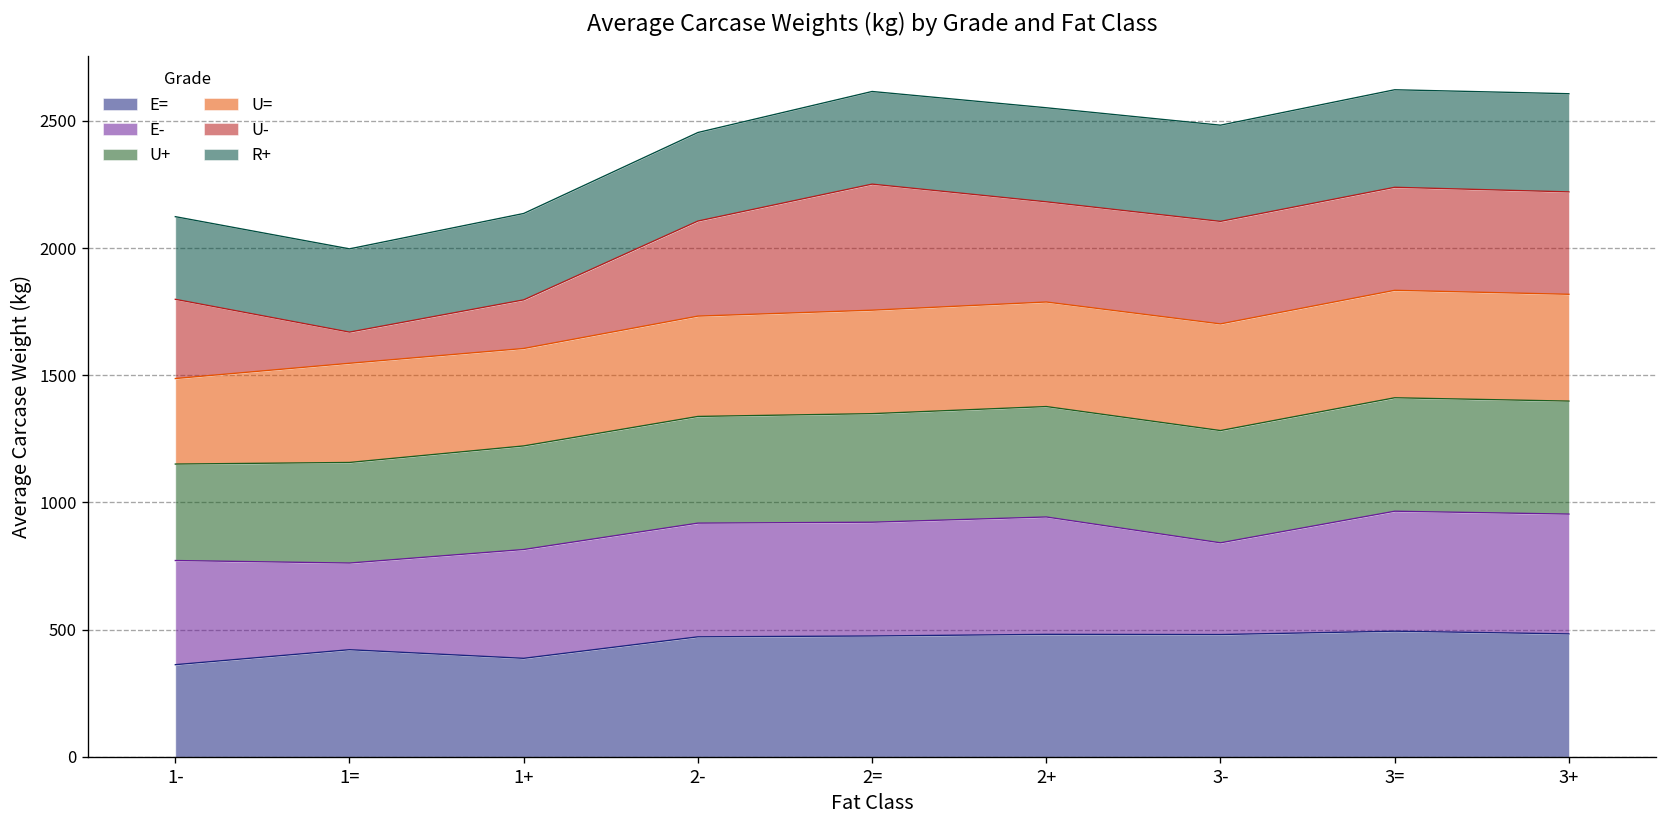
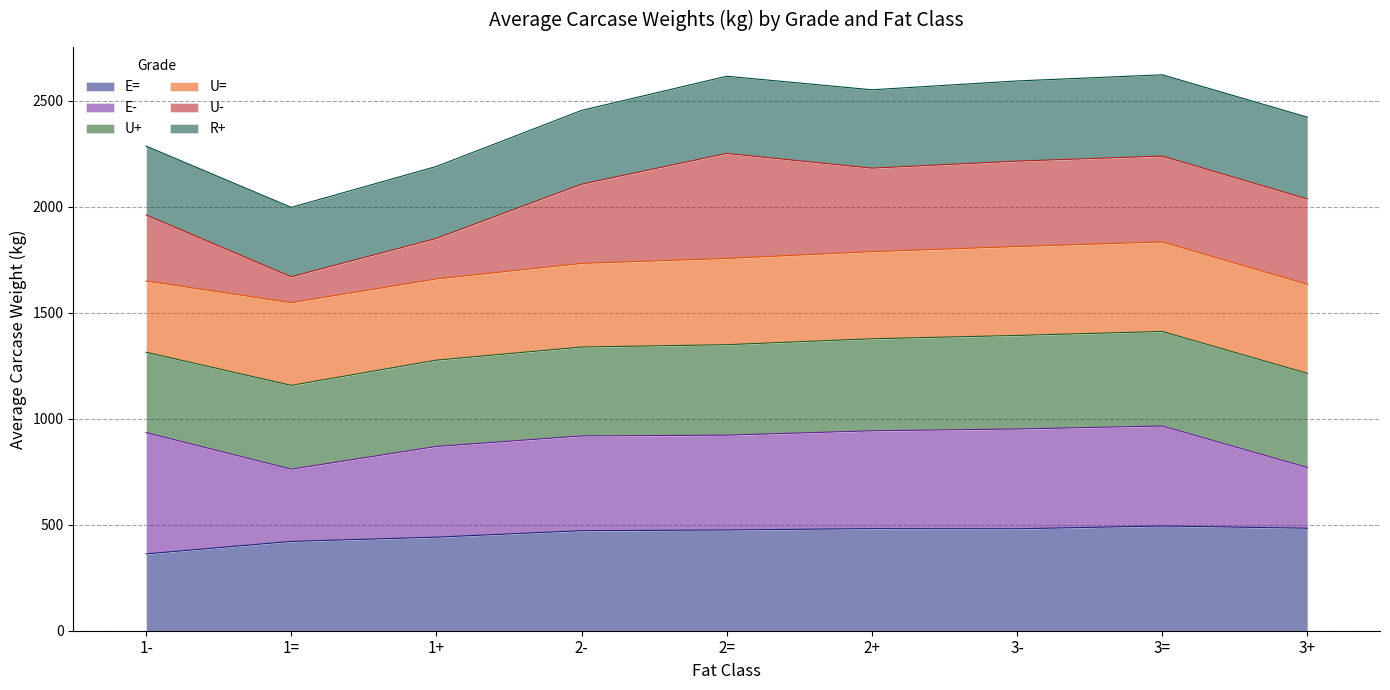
  {
    "E=": {
      "1-": 360,
      "1=": 420,
-     "1+": 390,
+     "1+": 440,
      "2-": 470,
      "2=": 480,
      "2+": 480,
      "3-": 480,
      "3=": 490,
      "3+": 480
    },
    "E-": {
-     "1-": 410,
+     "1-": 570,
      "1=": 340,
      "1+": 430,
      "2-": 450,
      "2=": 450,
      "2+": 460,
-     "3-": 360,
+     "3-": 470,
      "3=": 470,
-     "3+": 470
+     "3+": 290
    },
    "U=": {
      "1-": 340,
      "1=": 390,
      "1+": 380,
      "2-": 390,
      "2=": 410,
      "2+": 410,
      "3-": 420,
      "3=": 420,
      "3+": 420
    },
    "U-": {
      "1-": 310,
      "1=": 120,
      "1+": 190,
      "2-": 370,
      "2=": 500,
      "2+": 390,
      "3-": 400,
      "3=": 400,
      "3+": 400
    }
  }
